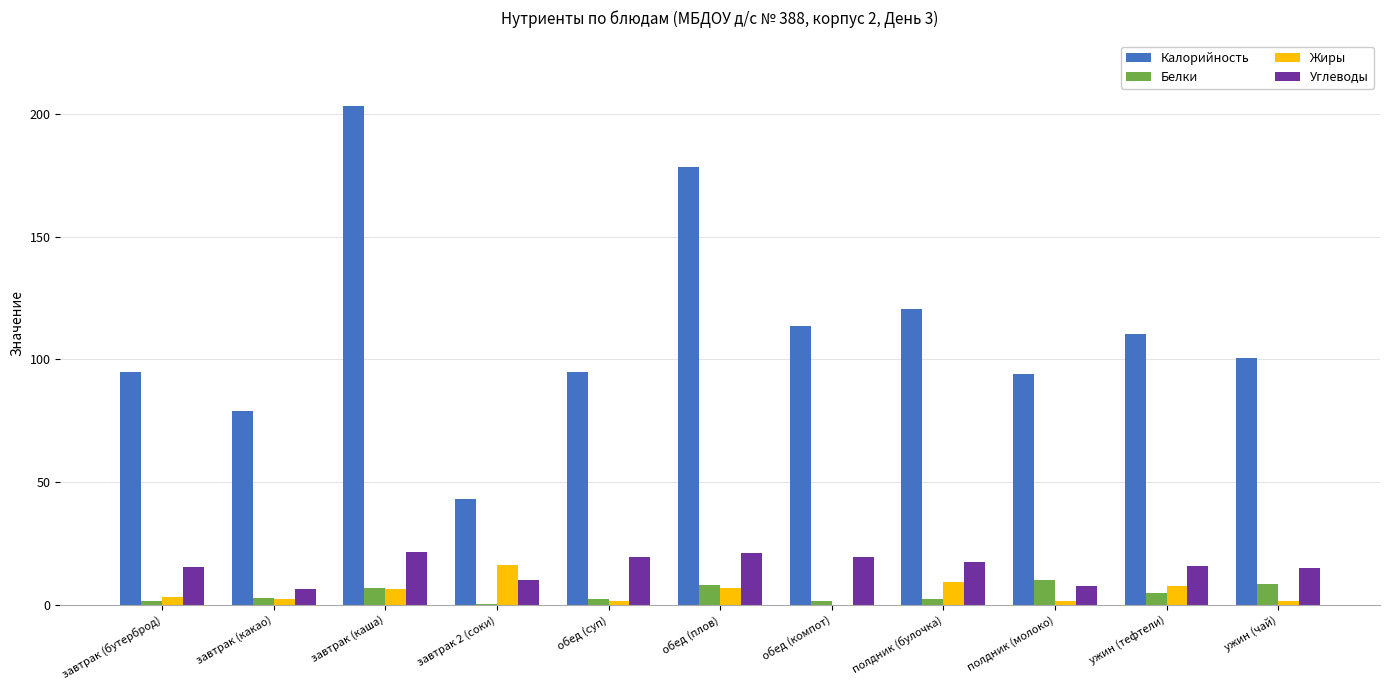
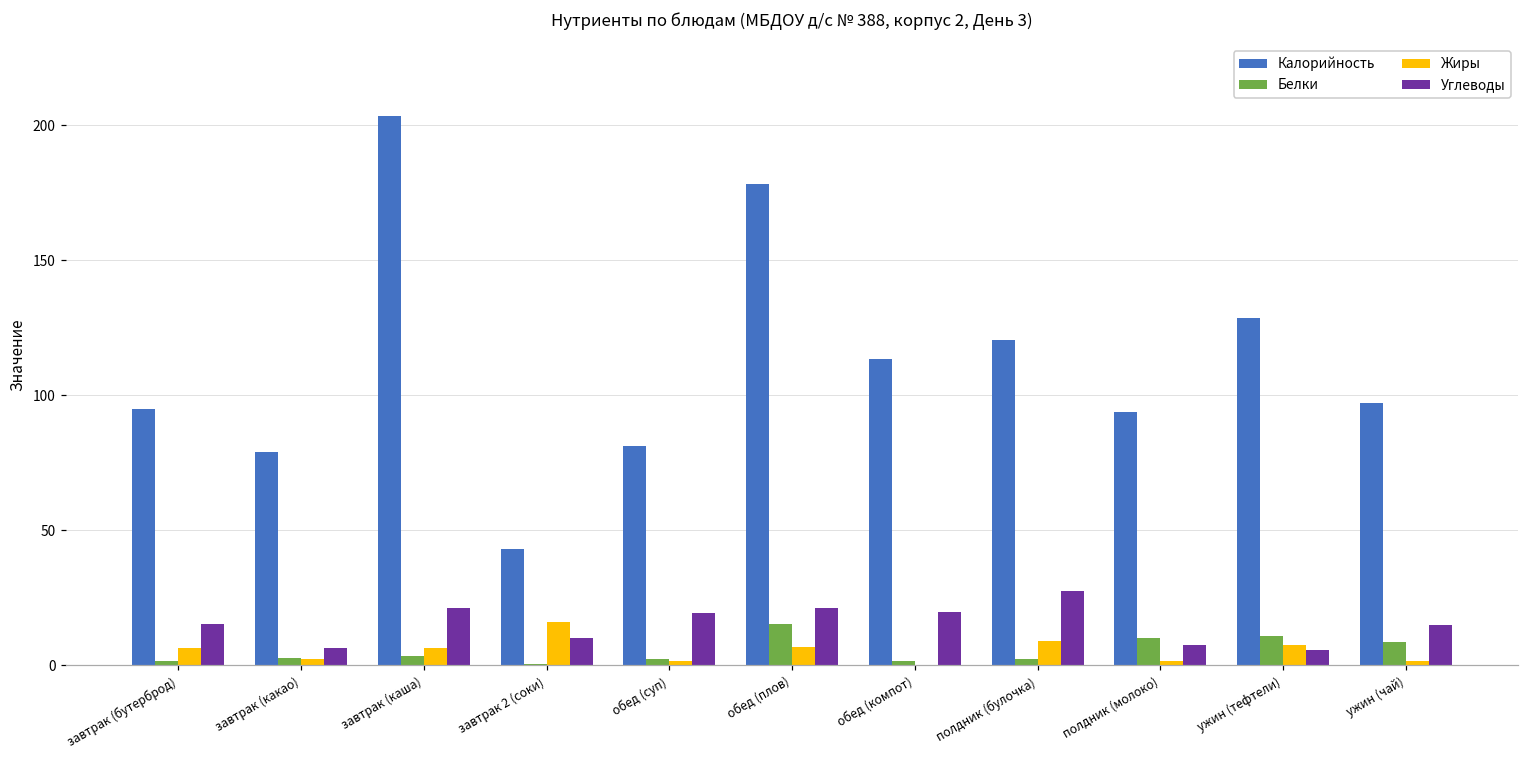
  {
    "Калорийность": {
      "завтрак (бутерброд)": 95,
      "завтрак (какао)": 79,
      "завтрак (каша)": 203,
      "завтрак 2 (соки)": 43,
-     "обед (суп)": 95,
+     "обед (суп)": 81,
      "обед (плов)": 178,
      "обед (компот)": 114,
      "полдник (булочка)": 121,
      "полдник (молоко)": 94,
-     "ужин (тефтели)": 111,
-     "ужин (чай)": 101
+     "ужин (тефтели)": 129,
+     "ужин (чай)": 97
    },
    "Белки": {
      "завтрак (бутерброд)": 2,
      "завтрак (какао)": 3,
-     "завтрак (каша)": 7,
+     "завтрак (каша)": 3,
      "обед (суп)": 2,
-     "обед (плов)": 8,
+     "обед (плов)": 15,
      "обед (компот)": 2,
      "полдник (булочка)": 2,
      "полдник (молоко)": 10,
-     "ужин (тефтели)": 5,
+     "ужин (тефтели)": 11,
      "ужин (чай)": 9
    },
    "Жиры": {
-     "завтрак (бутерброд)": 3,
+     "завтрак (бутерброд)": 6,
      "завтрак (какао)": 2,
      "завтрак (каша)": 6,
      "завтрак 2 (соки)": 16,
      "обед (суп)": 2,
      "обед (плов)": 7,
      "полдник (булочка)": 9,
      "полдник (молоко)": 2,
      "ужин (тефтели)": 8,
      "ужин (чай)": 2
    },
    "Углеводы": {
      "завтрак (бутерброд)": 15,
      "завтрак (какао)": 6,
      "завтрак (каша)": 21,
      "завтрак 2 (соки)": 10,
      "обед (суп)": 19,
      "обед (плов)": 21,
      "обед (компот)": 20,
-     "полдник (булочка)": 17,
+     "полдник (булочка)": 28,
      "полдник (молоко)": 8,
-     "ужин (тефтели)": 16,
+     "ужин (тефтели)": 6,
      "ужин (чай)": 15
    }
  }
